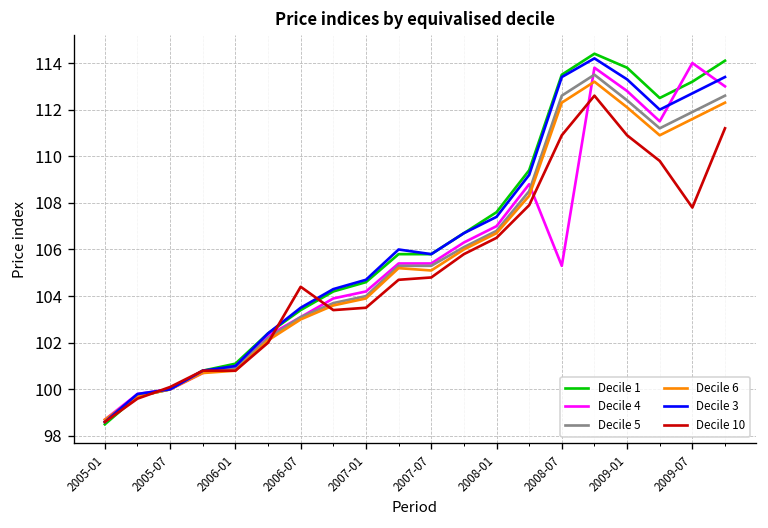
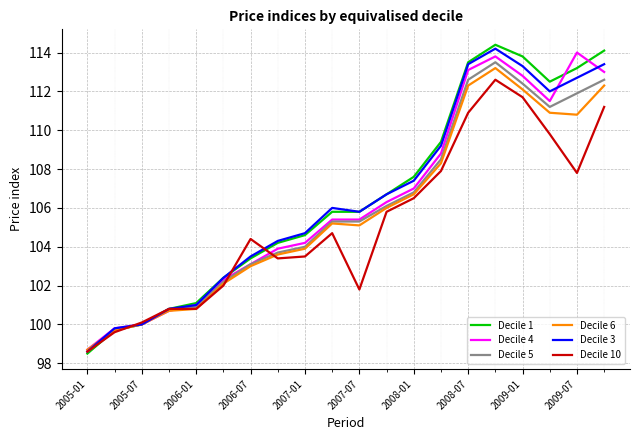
  {
    "Decile 1": {
      "2008-01": 107.6,
      "2009-01": 113.8,
      "2009-07": 113.2
    },
    "Decile 4": {
      "2007-01": 104.2,
      "2008-01": 107.0,
-     "2008-07": 105.3,
+     "2008-07": 113.1,
      "2009-01": 112.8,
      "2009-07": 114.0
    },
    "Decile 5": {
      "2008-07": 112.6,
      "2009-01": 112.4,
      "2009-07": 111.9
    },
    "Decile 6": {
      "2007-07": 105.1,
      "2008-07": 112.3,
      "2009-01": 112.1,
-     "2009-07": 111.6
+     "2009-07": 110.8
    },
    "Decile 3": {
      "2008-01": 107.4,
      "2009-01": 113.3,
      "2009-07": 112.7
    },
    "Decile 10": {
      "2006-07": 104.4,
      "2007-01": 103.5,
-     "2007-07": 104.8,
+     "2007-07": 101.8,
      "2008-01": 106.5,
      "2008-07": 110.9,
-     "2009-01": 110.9,
+     "2009-01": 111.7,
      "2009-07": 107.8
    }
  }
